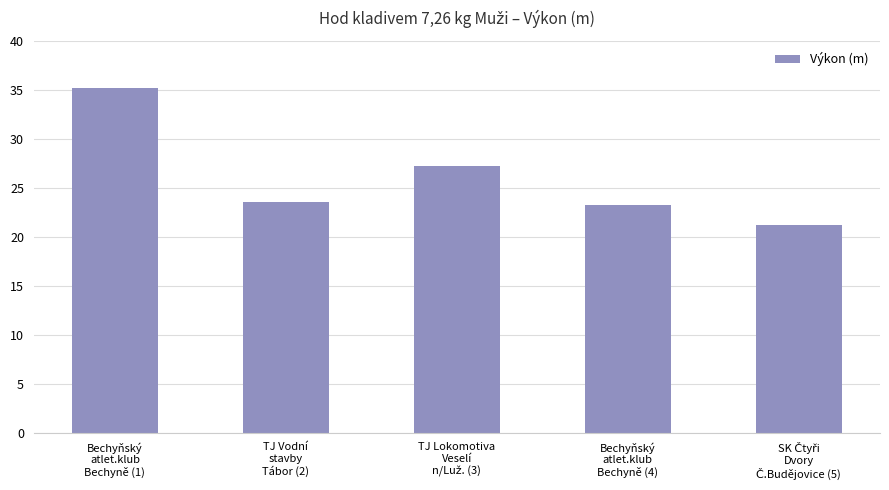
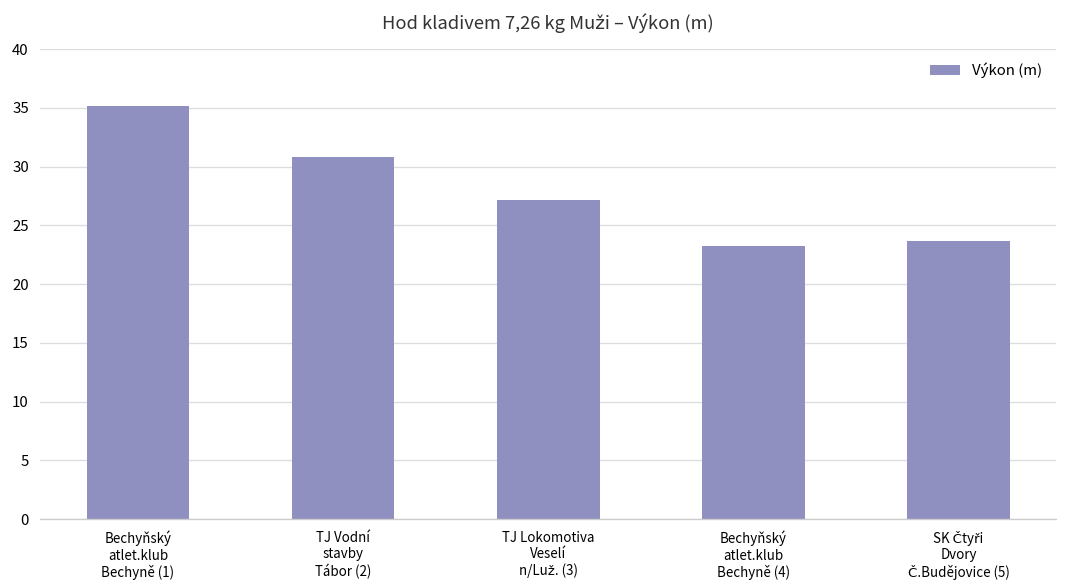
  {
    "Bechyňský atlet.klub Bechyně (1)": 35,
-   "TJ Vodní stavby Tábor (2)": 24,
+   "TJ Vodní stavby Tábor (2)": 31,
    "TJ Lokomotiva Veselí n/Luž. (3)": 27,
    "Bechyňský atlet.klub Bechyně (4)": 23,
-   "SK Čtyři Dvory Č.Budějovice (5)": 21
+   "SK Čtyři Dvory Č.Budějovice (5)": 24
  }
